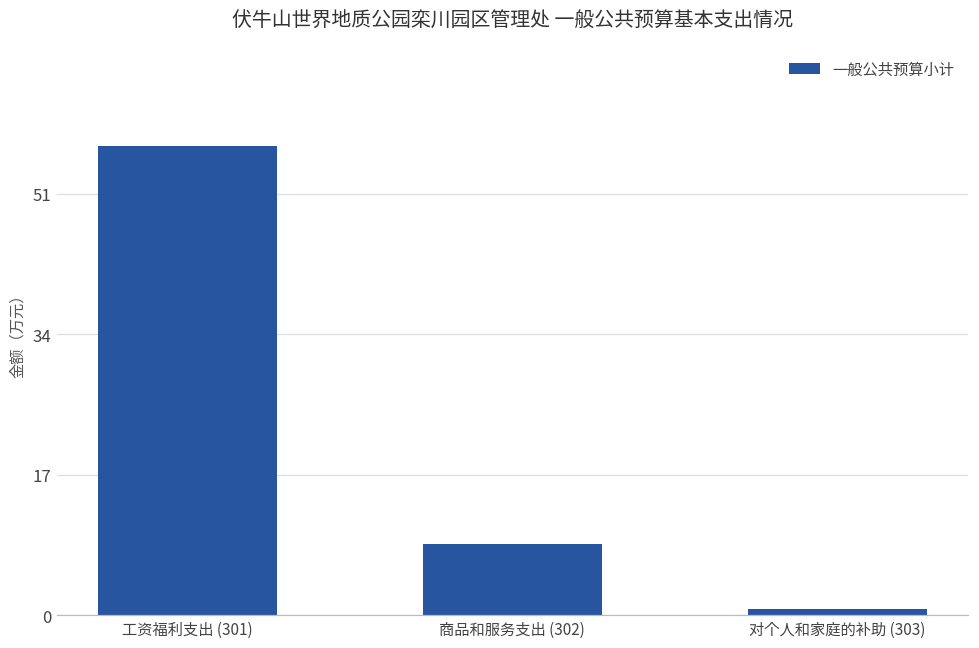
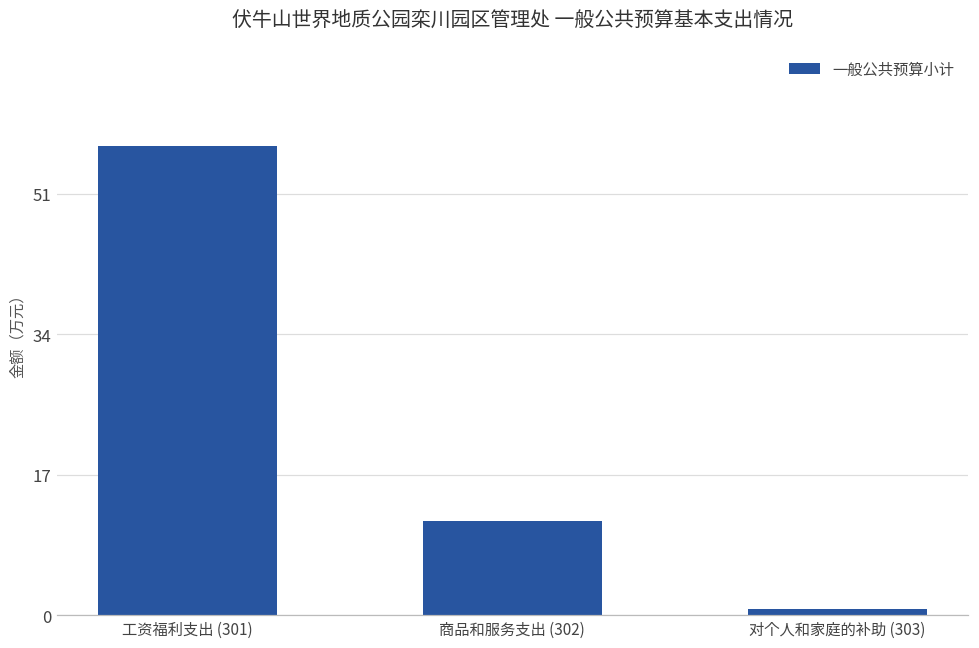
  {
    "工资福利支出 (301)": 57,
-   "商品和服务支出 (302)": 9,
+   "商品和服务支出 (302)": 11,
    "对个人和家庭的补助 (303)": 1
  }
